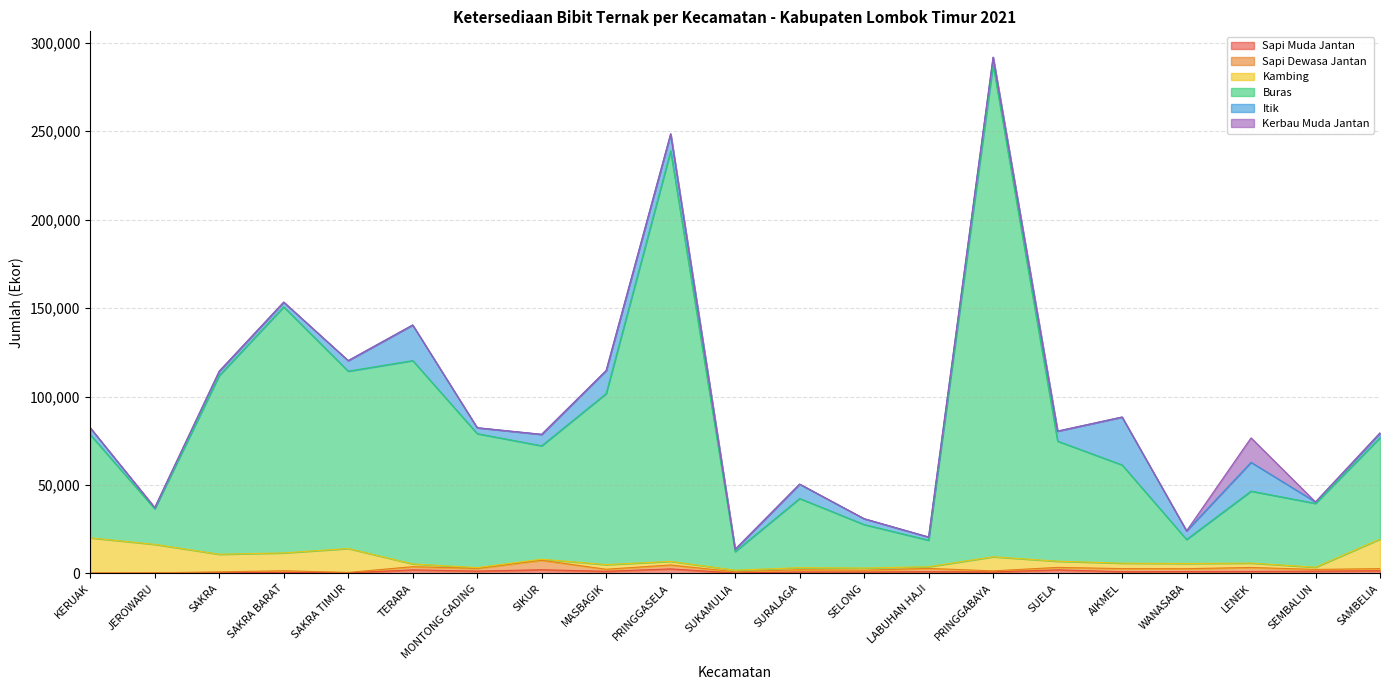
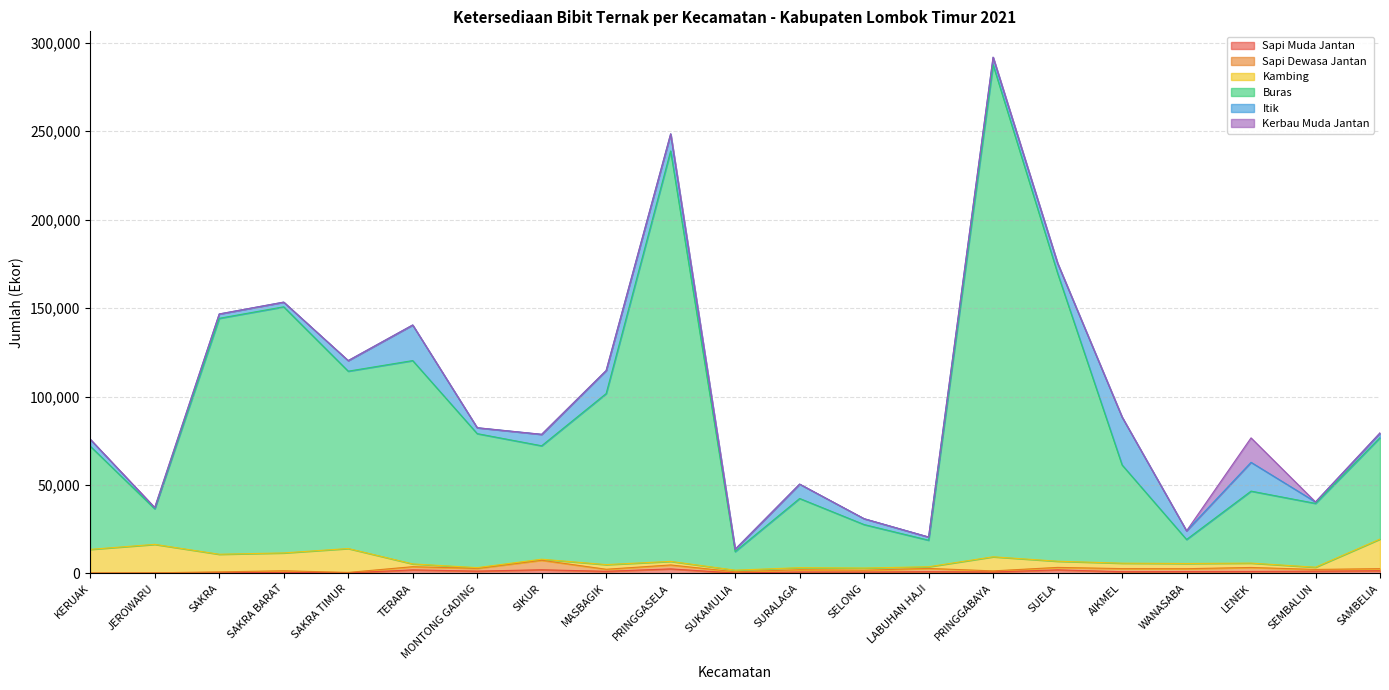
  {
    "Kambing": {
-     "KERUAK": "20,000",
+     "KERUAK": "13,000",
      "JEROWARU": "16,000",
      "SAKRA": "10,000",
      "SAKRA BARAT": "10,000",
      "SAKRA TIMUR": "14,000",
      "TERARA": "2,000",
      "MASBAGIK": "3,000",
      "PRINGGASELA": "2,000",
      "PRINGGABAYA": "8,000",
      "SUELA": "4,000",
      "AIKMEL": "3,000",
      "WANASABA": "3,000",
      "LENEK": "2,000",
      "SAMBELIA": "17,000"
    },
    "Buras": {
      "KERUAK": "58,000",
-     "SAKRA": "101,000",
+     "SAKRA": "133,000",
      "SAKRA BARAT": "139,000",
      "SAKRA TIMUR": "100,000",
      "TERARA": "115,000",
      "MONTONG GADING": "76,000",
      "SIKUR": "64,000",
      "MASBAGIK": "97,000",
      "PRINGGASELA": "232,000",
      "SURALAGA": "39,000",
      "SELONG": "25,000",
      "LABUHAN HAJI": "15,000",
      "PRINGGABAYA": "278,000",
-     "SUELA": "68,000",
+     "SUELA": "163,000",
      "AIKMEL": "56,000",
      "WANASABA": "14,000",
      "LENEK": "41,000",
      "SAMBELIA": "57,000"
    },
    "Itik": {
      "LENEK": "16,000"
    },
    "Kerbau Muda Jantan": {
      "LENEK": "14,000"
    }
  }
